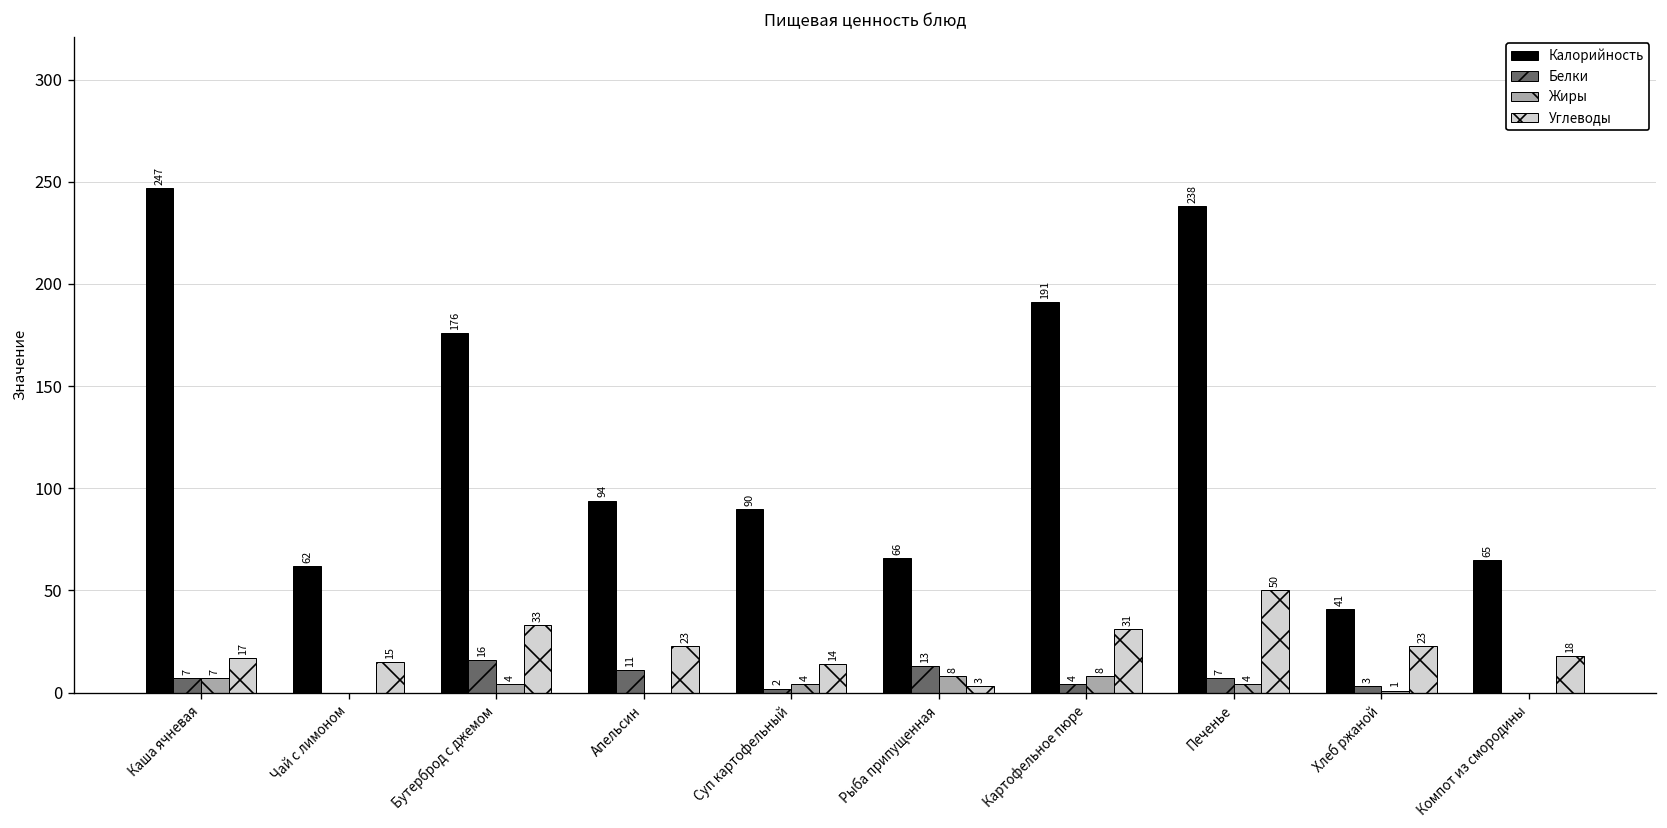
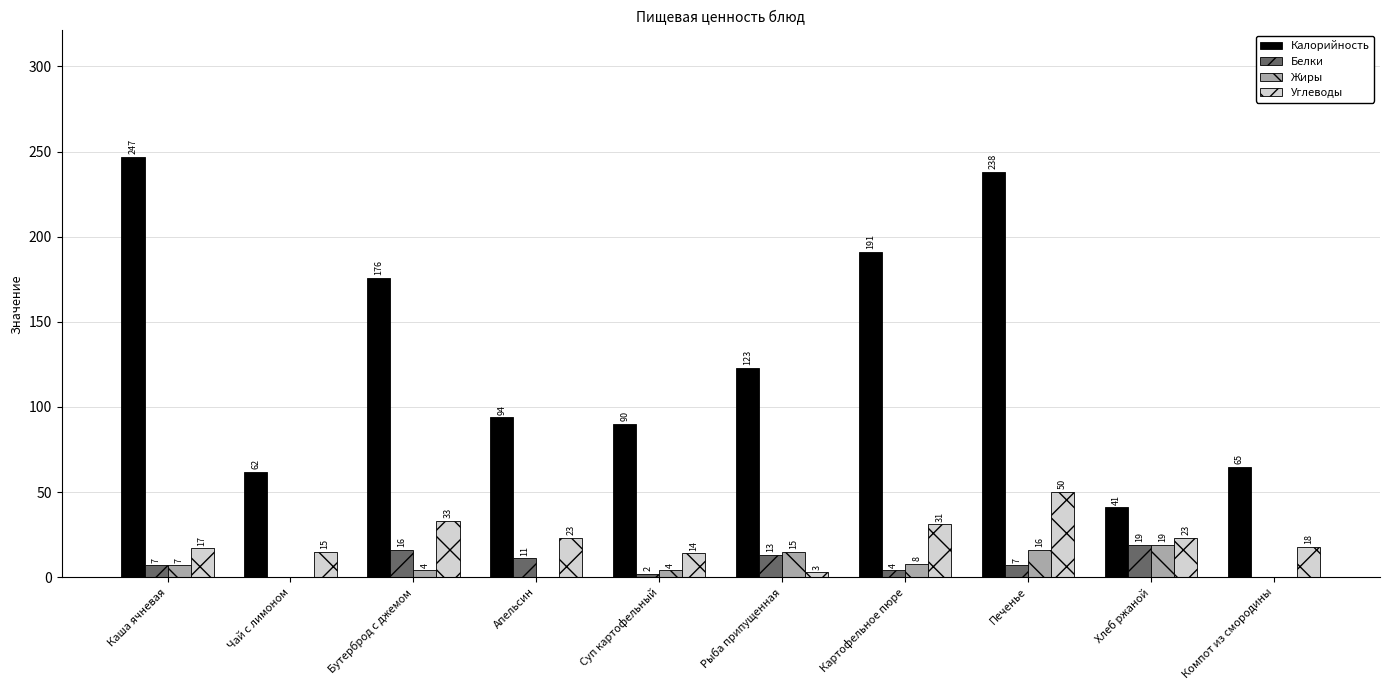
  {
    "Калорийность": {
      "Каша ячневая": 247,
      "Чай с лимоном": 62,
      "Бутерброд с джемом": 176,
      "Апельсин": 94,
      "Суп картофельный": 90,
-     "Рыба припущенная": 66,
+     "Рыба припущенная": 123,
      "Картофельное пюре": 191,
      "Печенье": 238,
      "Хлеб ржаной": 41,
      "Компот из смородины": 65
    },
    "Белки": {
      "Каша ячневая": 7,
      "Бутерброд с джемом": 16,
      "Апельсин": 11,
      "Суп картофельный": 2,
      "Рыба припущенная": 13,
      "Картофельное пюре": 4,
      "Печенье": 7,
-     "Хлеб ржаной": 3
+     "Хлеб ржаной": 19
    },
    "Жиры": {
      "Каша ячневая": 7,
      "Бутерброд с джемом": 4,
      "Суп картофельный": 4,
-     "Рыба припущенная": 8,
+     "Рыба припущенная": 15,
      "Картофельное пюре": 8,
-     "Печенье": 4,
-     "Хлеб ржаной": 1
+     "Печенье": 16,
+     "Хлеб ржаной": 19
    },
    "Углеводы": {
      "Каша ячневая": 17,
      "Чай с лимоном": 15,
      "Бутерброд с джемом": 33,
      "Апельсин": 23,
      "Суп картофельный": 14,
      "Рыба припущенная": 3,
      "Картофельное пюре": 31,
      "Печенье": 50,
      "Хлеб ржаной": 23,
      "Компот из смородины": 18
    }
  }
